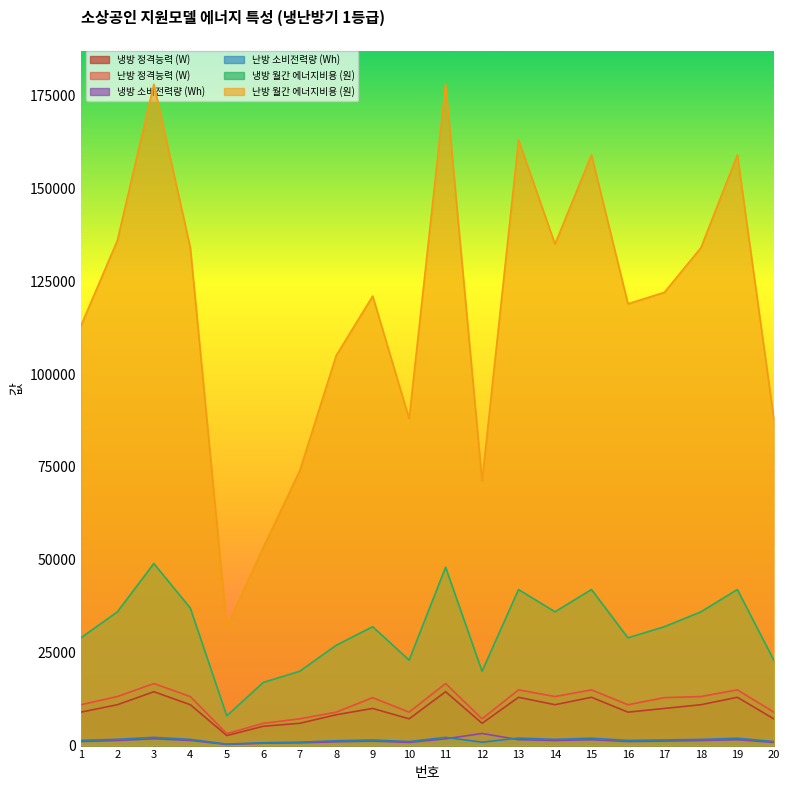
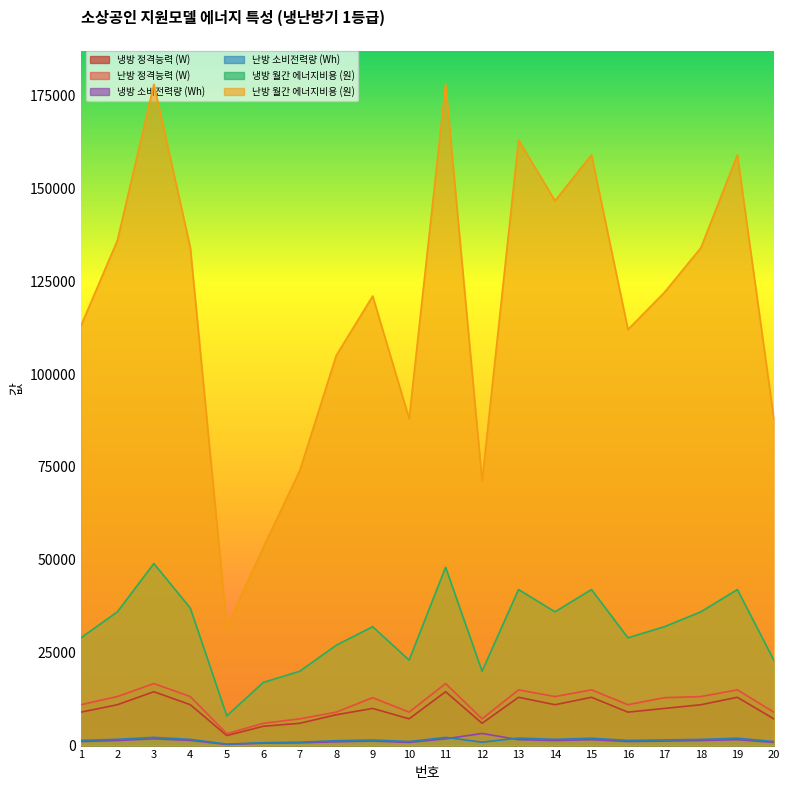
  {
    "냉방 소비전력량 (Wh)": {
      "12": 3000
    },
    "난방 소비전력량 (Wh)": {
      "12": 1000
    },
    "냉방 월간 에너지비용 (원)": {
      "1": 29000,
      "2": 36000,
      "3": 49000,
      "4": 37000,
      "5": 8000,
      "6": 17000,
      "7": 20000,
      "8": 27000,
      "9": 32000,
      "10": 23000,
      "11": 48000,
      "12": 20000,
      "13": 42000,
      "14": 36000,
      "15": 42000,
      "16": 29000,
      "17": 32000,
      "18": 36000,
      "19": 42000,
      "20": 23000
    },
    "난방 월간 에너지비용 (원)": {
      "1": 113000,
      "2": 136000,
      "4": 134000,
      "5": 32000,
      "6": 53000,
      "7": 74000,
      "8": 105000,
      "9": 121000,
      "10": 88000,
      "11": 178000,
      "12": 71000,
      "13": 163000,
-     "14": 135000,
+     "14": 147000,
      "15": 159000,
-     "16": 119000,
+     "16": 112000,
      "17": 122000,
      "18": 134000,
      "19": 159000,
      "20": 88000
    }
  }
